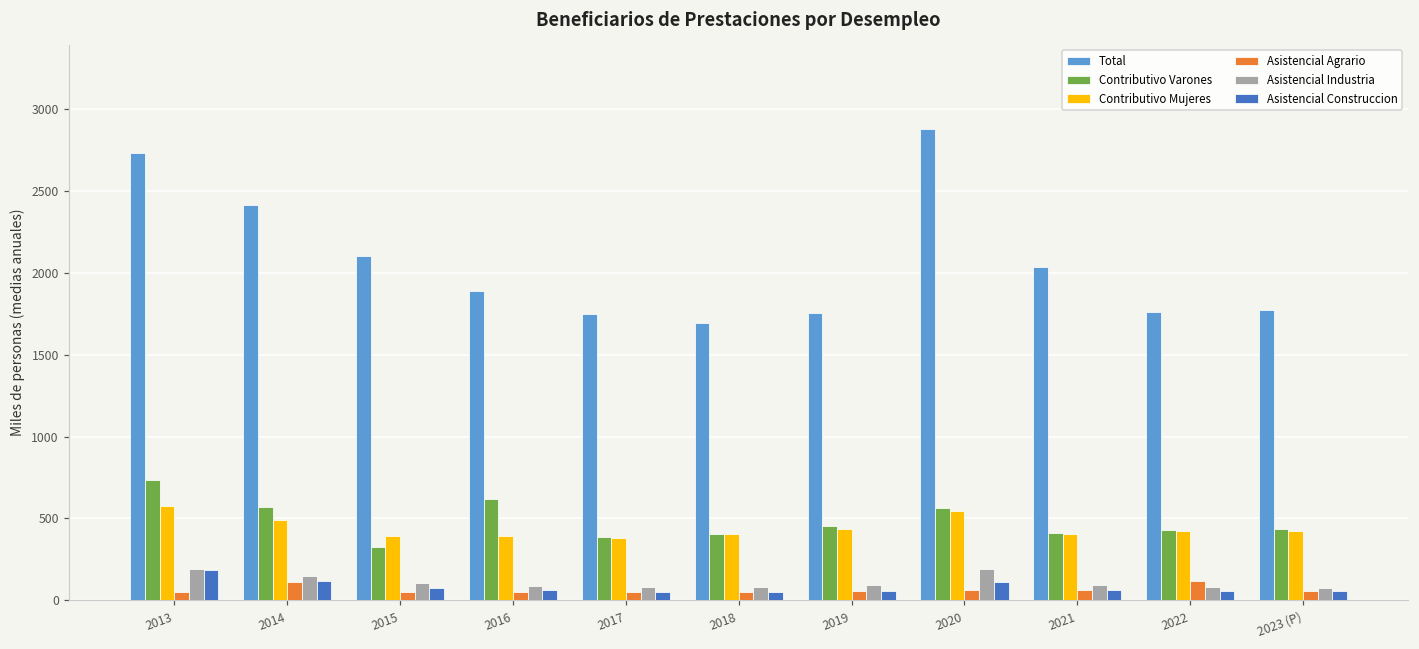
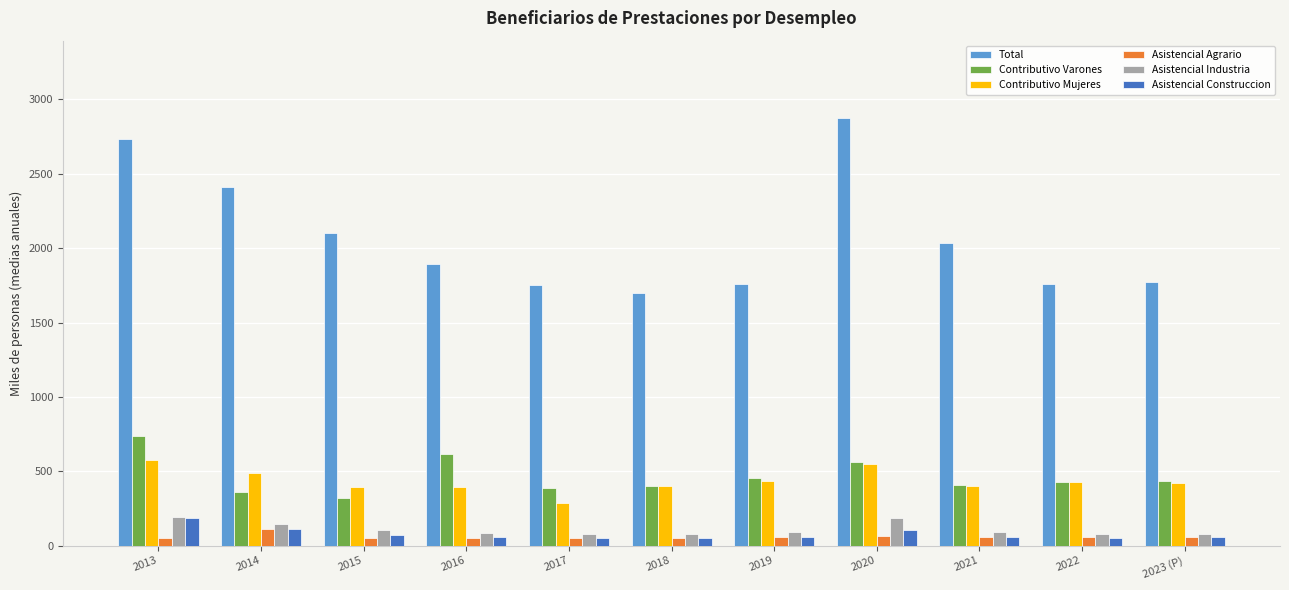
  {
    "Contributivo Varones": {
      "2013": 740,
-     "2014": 570,
+     "2014": 360,
      "2015": 320,
      "2016": 620,
      "2017": 390,
      "2018": 400,
      "2019": 450,
      "2020": 560,
      "2021": 410,
      "2022": 430,
      "2023 (P)": 430
    },
    "Contributivo Mujeres": {
      "2013": 570,
      "2014": 490,
      "2015": 390,
      "2016": 400,
-     "2017": 380,
+     "2017": 290,
      "2018": 400,
      "2019": 440,
      "2020": 550,
      "2021": 400,
      "2022": 430,
      "2023 (P)": 420
    },
    "Asistencial Agrario": {
      "2013": 50,
      "2014": 110,
      "2015": 50,
      "2016": 50,
      "2017": 50,
      "2018": 50,
      "2019": 60,
      "2020": 70,
      "2021": 60,
-     "2022": 120,
+     "2022": 60,
      "2023 (P)": 60
    },
    "Asistencial Industria": {
      "2013": 190,
      "2014": 150,
      "2015": 100,
      "2016": 90,
      "2017": 80,
      "2018": 80,
      "2019": 100,
      "2020": 190,
      "2021": 90,
      "2022": 80,
      "2023 (P)": 80
    }
  }
